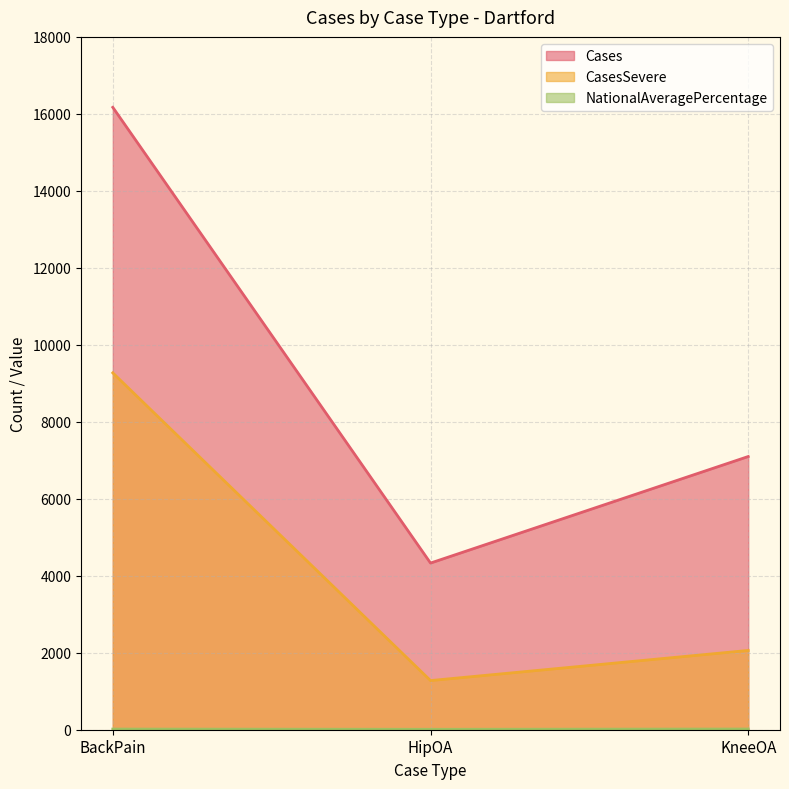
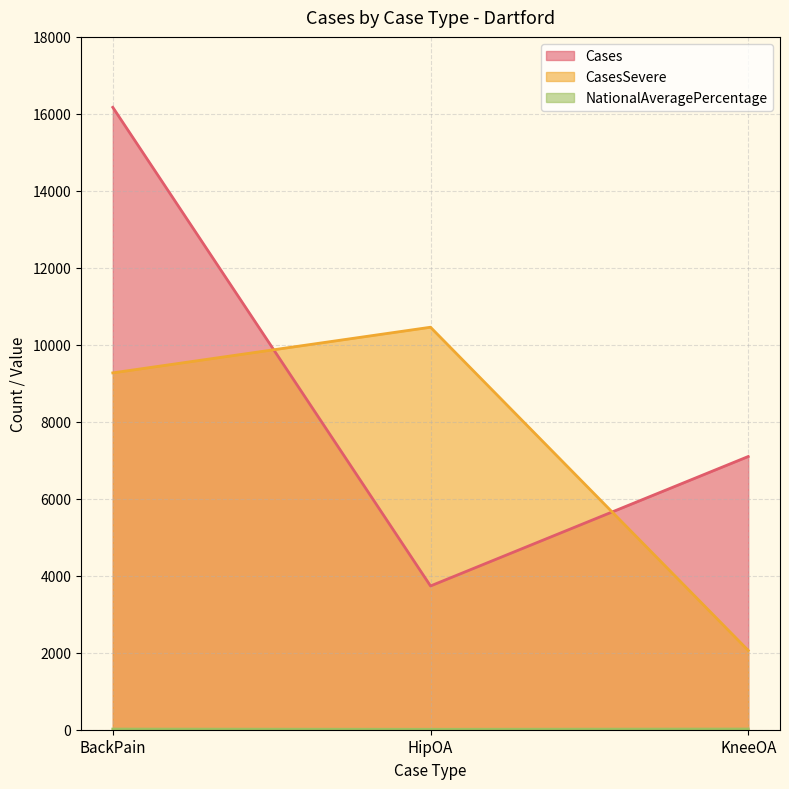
  {
    "Cases": {
      "BackPain": 16200,
-     "HipOA": 4300,
+     "HipOA": 3700,
      "KneeOA": 7100
    },
    "CasesSevere": {
      "BackPain": 9300,
-     "HipOA": 1300,
+     "HipOA": 10500,
      "KneeOA": 2100
    },
    "NationalAveragePercentage": {
      "BackPain": 0,
      "HipOA": 0,
      "KneeOA": 0
    }
  }
